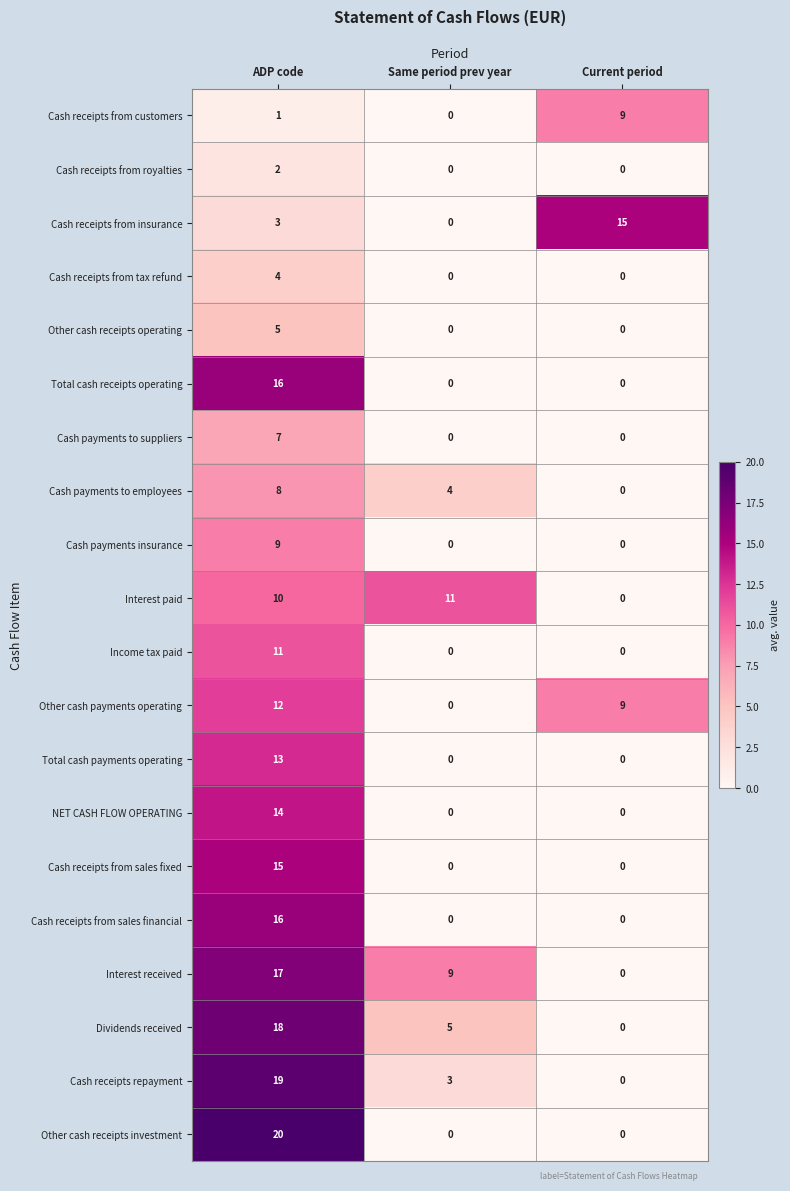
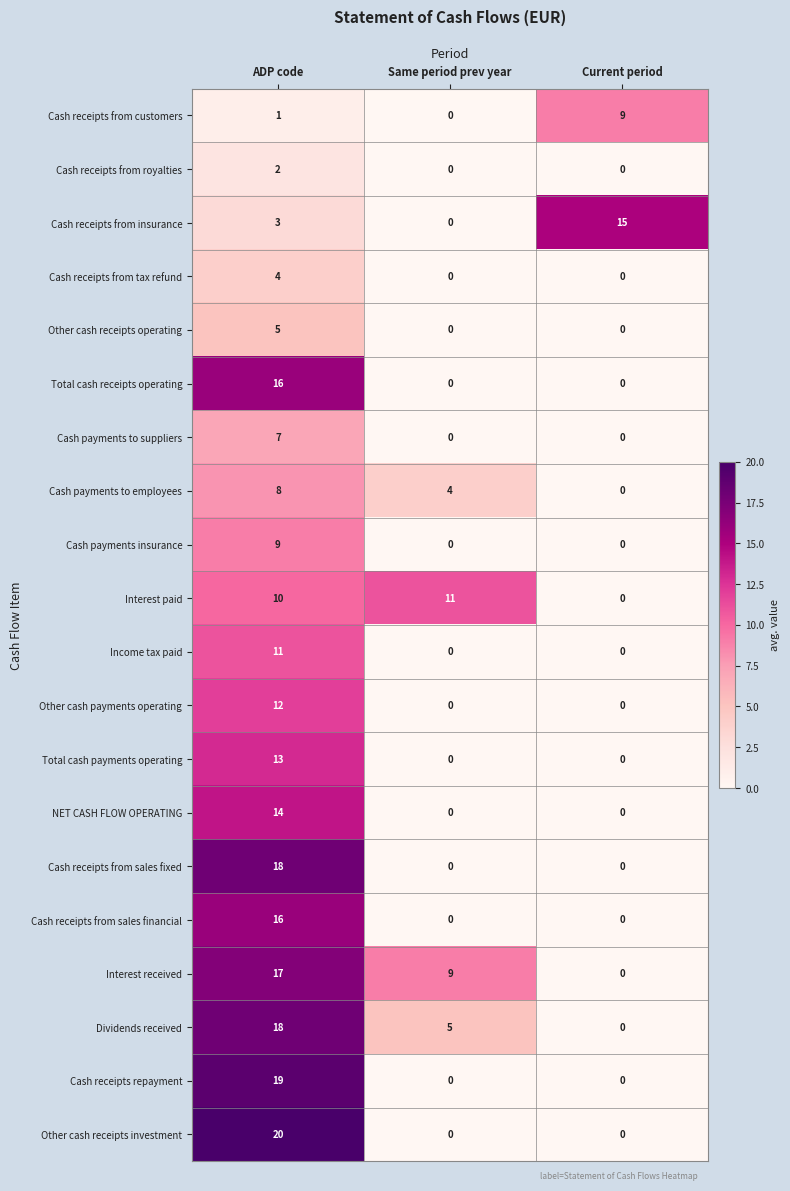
  {
    "Cash receipts from customers": {
      "ADP code": 1,
      "Same period prev year": 0,
      "Current period": 9
    },
    "Cash receipts from royalties": {
      "ADP code": 2,
      "Same period prev year": 0,
      "Current period": 0
    },
    "Cash receipts from insurance": {
      "ADP code": 3,
      "Same period prev year": 0,
      "Current period": 15
    },
    "Cash receipts from tax refund": {
      "ADP code": 4,
      "Same period prev year": 0,
      "Current period": 0
    },
    "Other cash receipts operating": {
      "ADP code": 5,
      "Same period prev year": 0,
      "Current period": 0
    },
    "Total cash receipts operating": {
      "ADP code": 16,
      "Same period prev year": 0,
      "Current period": 0
    },
    "Cash payments to suppliers": {
      "ADP code": 7,
      "Same period prev year": 0,
      "Current period": 0
    },
    "Cash payments to employees": {
      "ADP code": 8,
      "Same period prev year": 4,
      "Current period": 0
    },
    "Cash payments insurance": {
      "ADP code": 9,
      "Same period prev year": 0,
      "Current period": 0
    },
    "Interest paid": {
      "ADP code": 10,
      "Same period prev year": 11,
      "Current period": 0
    },
    "Income tax paid": {
      "ADP code": 11,
      "Same period prev year": 0,
      "Current period": 0
    },
    "Other cash payments operating": {
      "ADP code": 12,
      "Same period prev year": 0,
-     "Current period": 9
+     "Current period": 0
    },
    "Total cash payments operating": {
      "ADP code": 13,
      "Same period prev year": 0,
      "Current period": 0
    },
    "NET CASH FLOW OPERATING": {
      "ADP code": 14,
      "Same period prev year": 0,
      "Current period": 0
    },
    "Cash receipts from sales fixed": {
-     "ADP code": 15,
+     "ADP code": 18,
      "Same period prev year": 0,
      "Current period": 0
    },
    "Cash receipts from sales financial": {
      "ADP code": 16,
      "Same period prev year": 0,
      "Current period": 0
    },
    "Interest received": {
      "ADP code": 17,
      "Same period prev year": 9,
      "Current period": 0
    },
    "Dividends received": {
      "ADP code": 18,
      "Same period prev year": 5,
      "Current period": 0
    },
    "Cash receipts repayment": {
      "ADP code": 19,
-     "Same period prev year": 3,
+     "Same period prev year": 0,
      "Current period": 0
    },
    "Other cash receipts investment": {
      "ADP code": 20,
      "Same period prev year": 0,
      "Current period": 0
    }
  }
